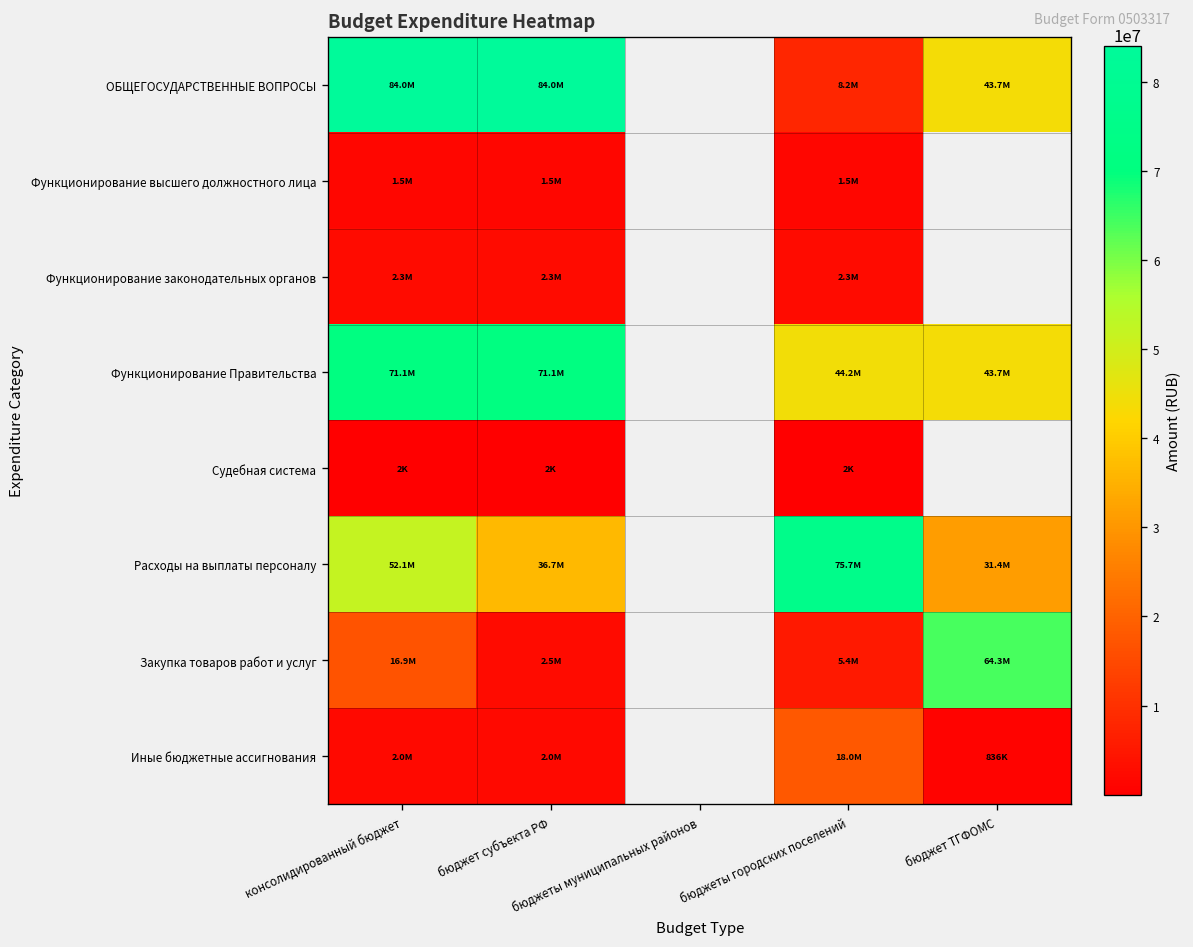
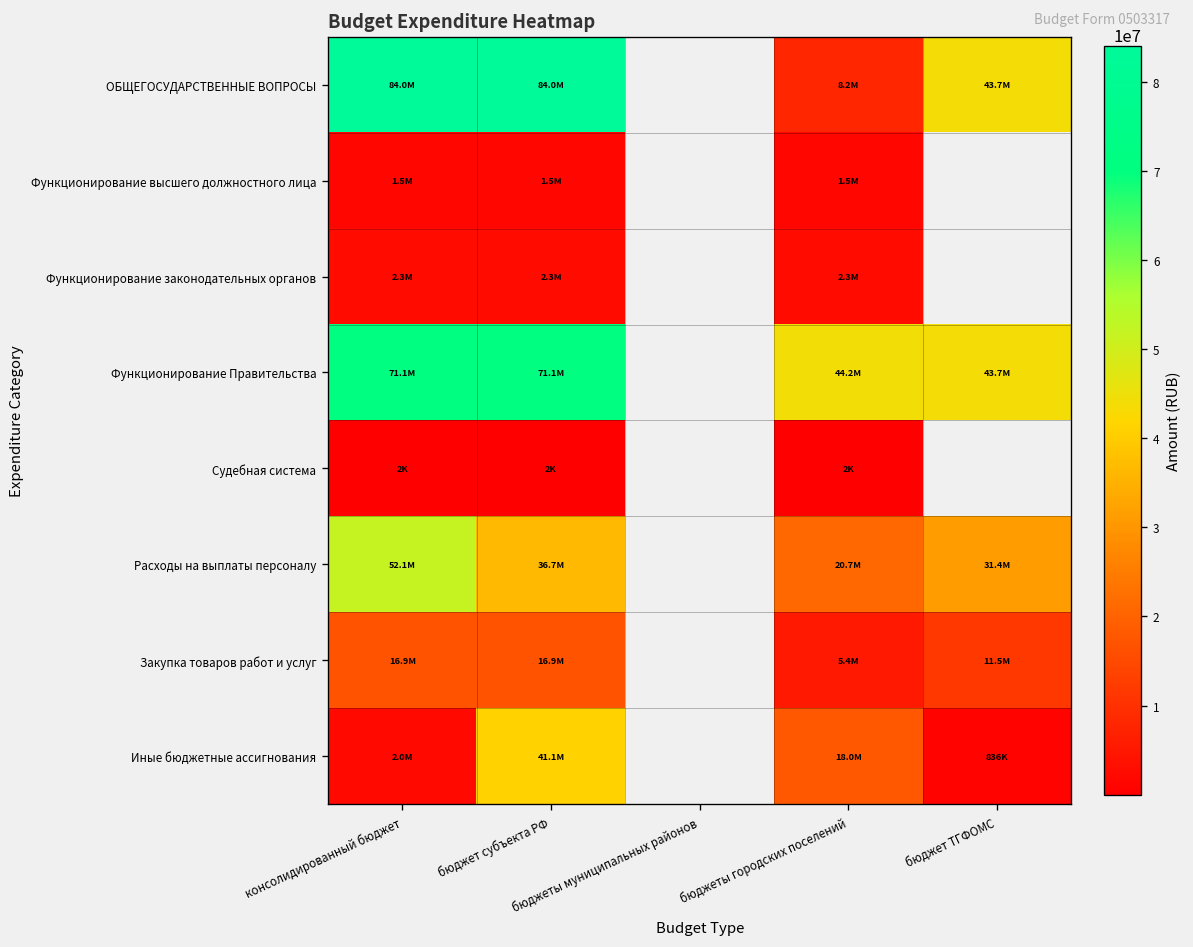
  {
    "ОБЩЕГОСУДАРСТВЕННЫЕ ВОПРОСЫ": {
      "консолидированный бюджет": "84.0M",
      "бюджет субъекта РФ": "84.0M",
      "бюджеты городских поселений": "8.2M",
      "бюджет ТГФОМС": "43.7M"
    },
    "Функционирование высшего должностного лица": {
      "консолидированный бюджет": "1.5M",
      "бюджет субъекта РФ": "1.5M",
      "бюджеты городских поселений": "1.5M"
    },
    "Функционирование законодательных органов": {
      "консолидированный бюджет": "2.3M",
      "бюджет субъекта РФ": "2.3M",
      "бюджеты городских поселений": "2.3M"
    },
    "Функционирование Правительства": {
      "консолидированный бюджет": "71.1M",
      "бюджет субъекта РФ": "71.1M",
      "бюджеты городских поселений": "44.2M",
      "бюджет ТГФОМС": "43.7M"
    },
    "Судебная система": {
      "консолидированный бюджет": "2K",
      "бюджет субъекта РФ": "2K",
      "бюджеты городских поселений": "2K"
    },
    "Расходы на выплаты персоналу": {
      "консолидированный бюджет": "52.1M",
      "бюджет субъекта РФ": "36.7M",
-     "бюджеты городских поселений": "75.7M",
+     "бюджеты городских поселений": "20.7M",
      "бюджет ТГФОМС": "31.4M"
    },
    "Закупка товаров работ и услуг": {
      "консолидированный бюджет": "16.9M",
-     "бюджет субъекта РФ": "2.5M",
+     "бюджет субъекта РФ": "16.9M",
      "бюджеты городских поселений": "5.4M",
-     "бюджет ТГФОМС": "64.3M"
+     "бюджет ТГФОМС": "11.5M"
    },
    "Иные бюджетные ассигнования": {
      "консолидированный бюджет": "2.0M",
-     "бюджет субъекта РФ": "2.0M",
+     "бюджет субъекта РФ": "41.1M",
      "бюджеты городских поселений": "18.0M",
      "бюджет ТГФОМС": "836K"
    }
  }
